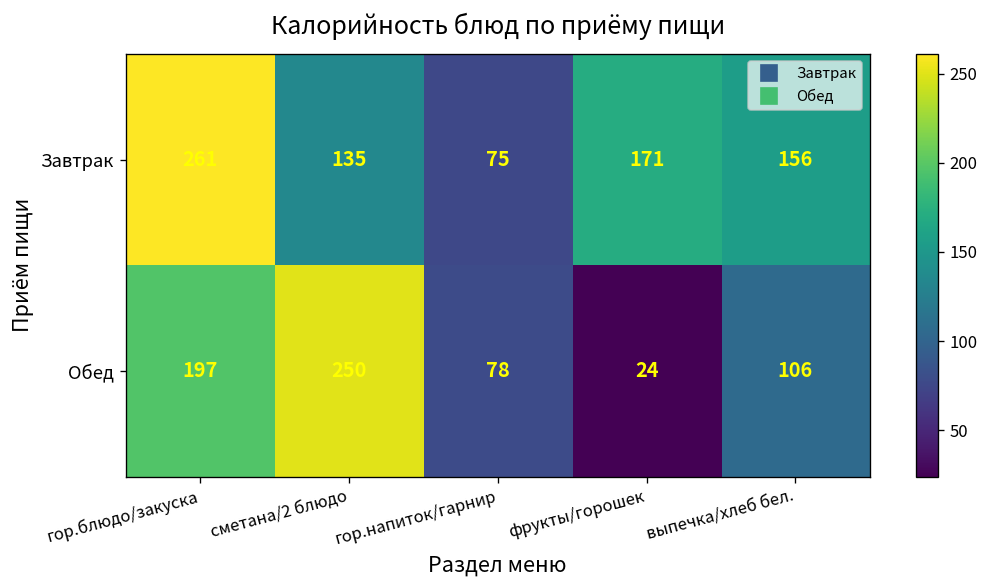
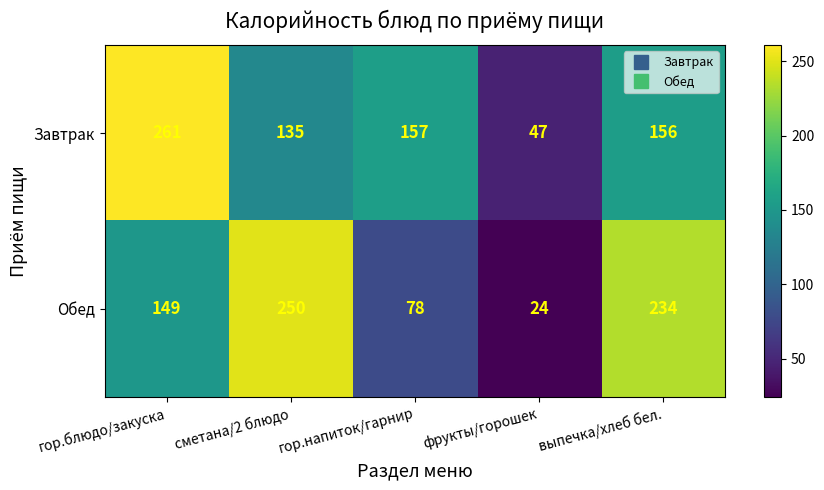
  {
    "Завтрак": {
      "сметана/2 блюдо": 135,
-     "гор.напиток/гарнир": 75,
-     "фрукты/горошек": 171,
+     "гор.напиток/гарнир": 157,
+     "фрукты/горошек": 47,
      "выпечка/хлеб бел.": 156
    },
    "Обед": {
-     "гор.блюдо/закуска": 197,
+     "гор.блюдо/закуска": 149,
      "гор.напиток/гарнир": 78,
      "фрукты/горошек": 24,
-     "выпечка/хлеб бел.": 106
+     "выпечка/хлеб бел.": 234
    }
  }
